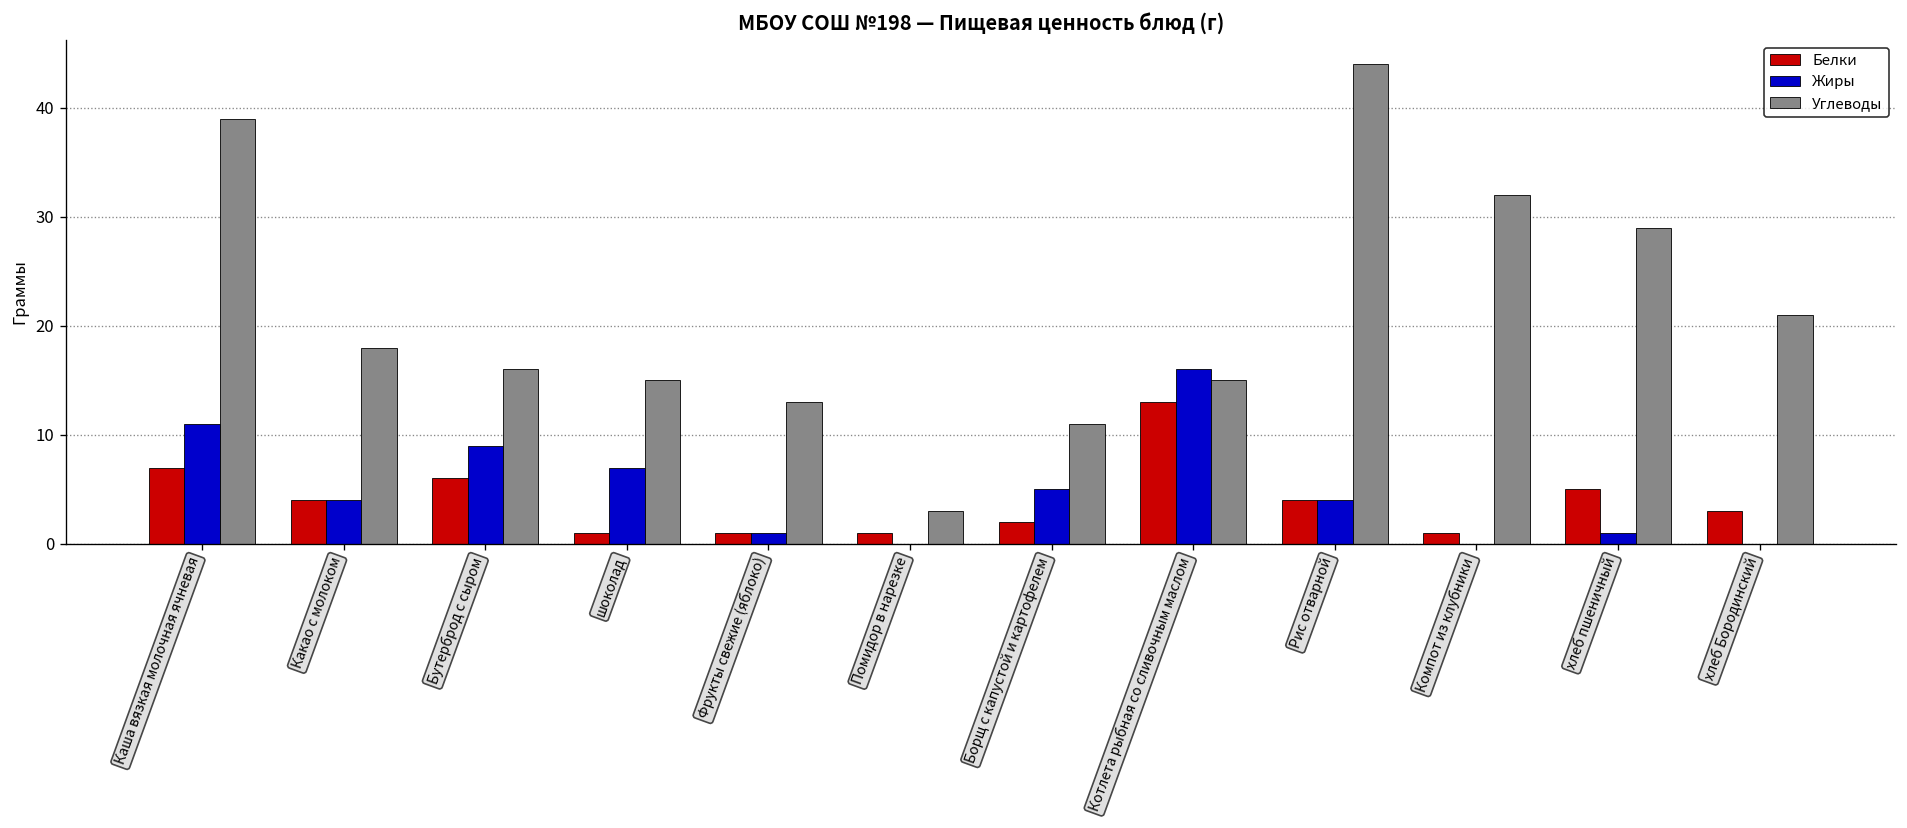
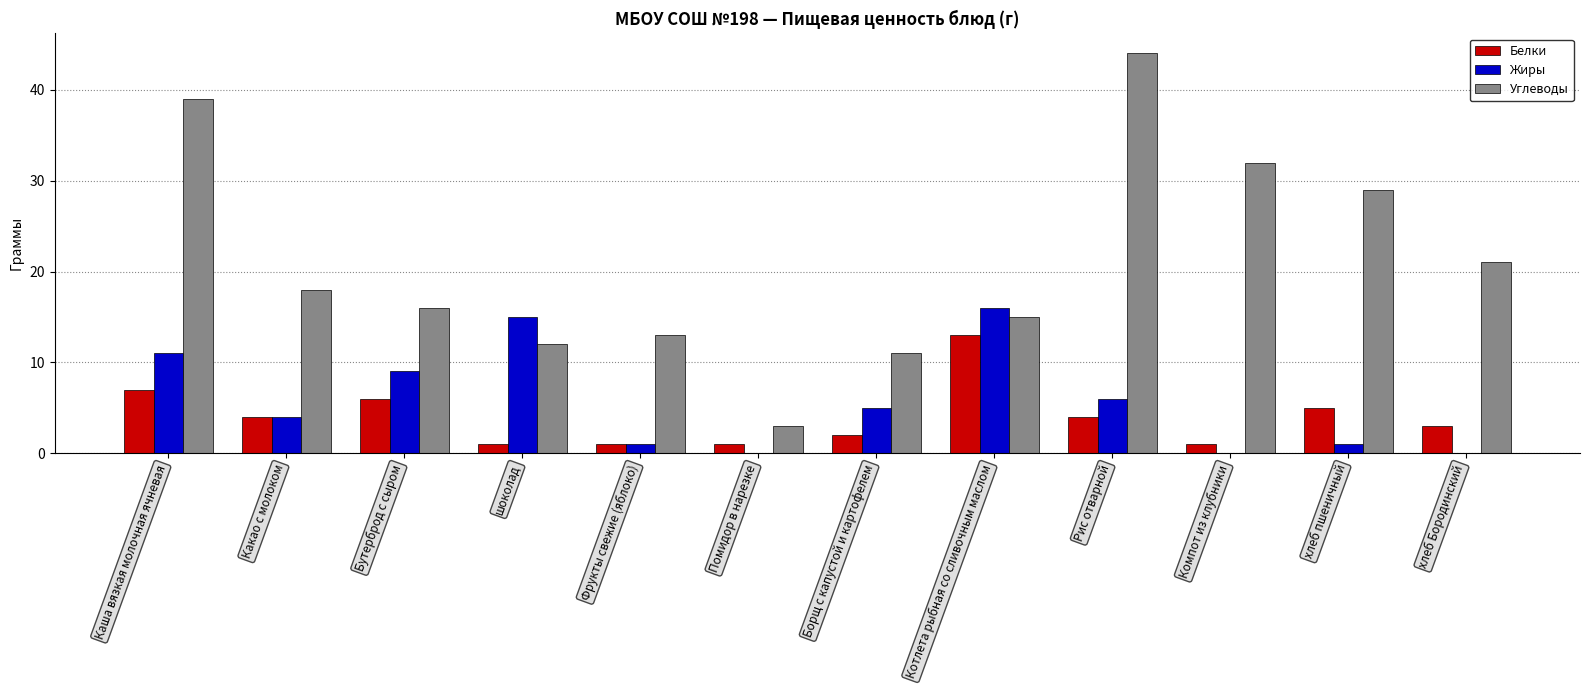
  {
    "Белки": {
      "Каша вязкая молочная ячневая": 7,
      "Какао с молоком": 4,
      "Бутерброд с сыром": 6,
      "шоколад": 1,
      "Фрукты свежие (яблоко)": 1,
      "Помидор в нарезке": 1,
      "Борщ с капустой и картофелем": 2,
      "Котлета рыбная со сливочным маслом": 13,
      "Рис отварной": 4,
      "Компот из клубники": 1,
      "хлеб пшеничный": 5,
      "хлеб Бородинский": 3
    },
    "Жиры": {
      "Каша вязкая молочная ячневая": 11,
      "Какао с молоком": 4,
      "Бутерброд с сыром": 9,
-     "шоколад": 7,
+     "шоколад": 15,
      "Фрукты свежие (яблоко)": 1,
      "Помидор в нарезке": 0,
      "Борщ с капустой и картофелем": 5,
      "Котлета рыбная со сливочным маслом": 16,
-     "Рис отварной": 4,
+     "Рис отварной": 6,
      "Компот из клубники": 0,
      "хлеб пшеничный": 1,
      "хлеб Бородинский": 0
    },
    "Углеводы": {
      "Каша вязкая молочная ячневая": 39,
      "Какао с молоком": 18,
      "Бутерброд с сыром": 16,
-     "шоколад": 15,
+     "шоколад": 12,
      "Фрукты свежие (яблоко)": 13,
      "Помидор в нарезке": 3,
      "Борщ с капустой и картофелем": 11,
      "Котлета рыбная со сливочным маслом": 15,
      "Рис отварной": 44,
      "Компот из клубники": 32,
      "хлеб пшеничный": 29,
      "хлеб Бородинский": 21
    }
  }
